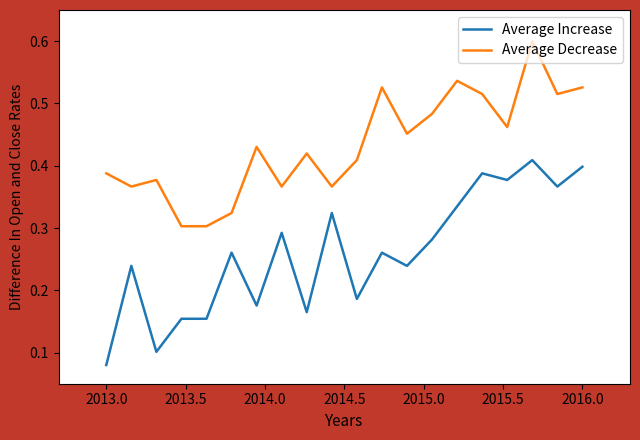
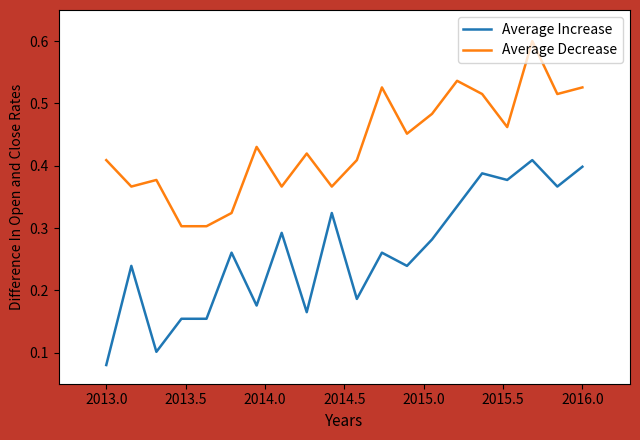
  {
    "Average Increase": {
      "2013.0": 0.08,
      "2016.0": 0.40
    },
    "Average Decrease": {
-     "2013.0": 0.39,
+     "2013.0": 0.41,
      "2016.0": 0.53
    }
  }
